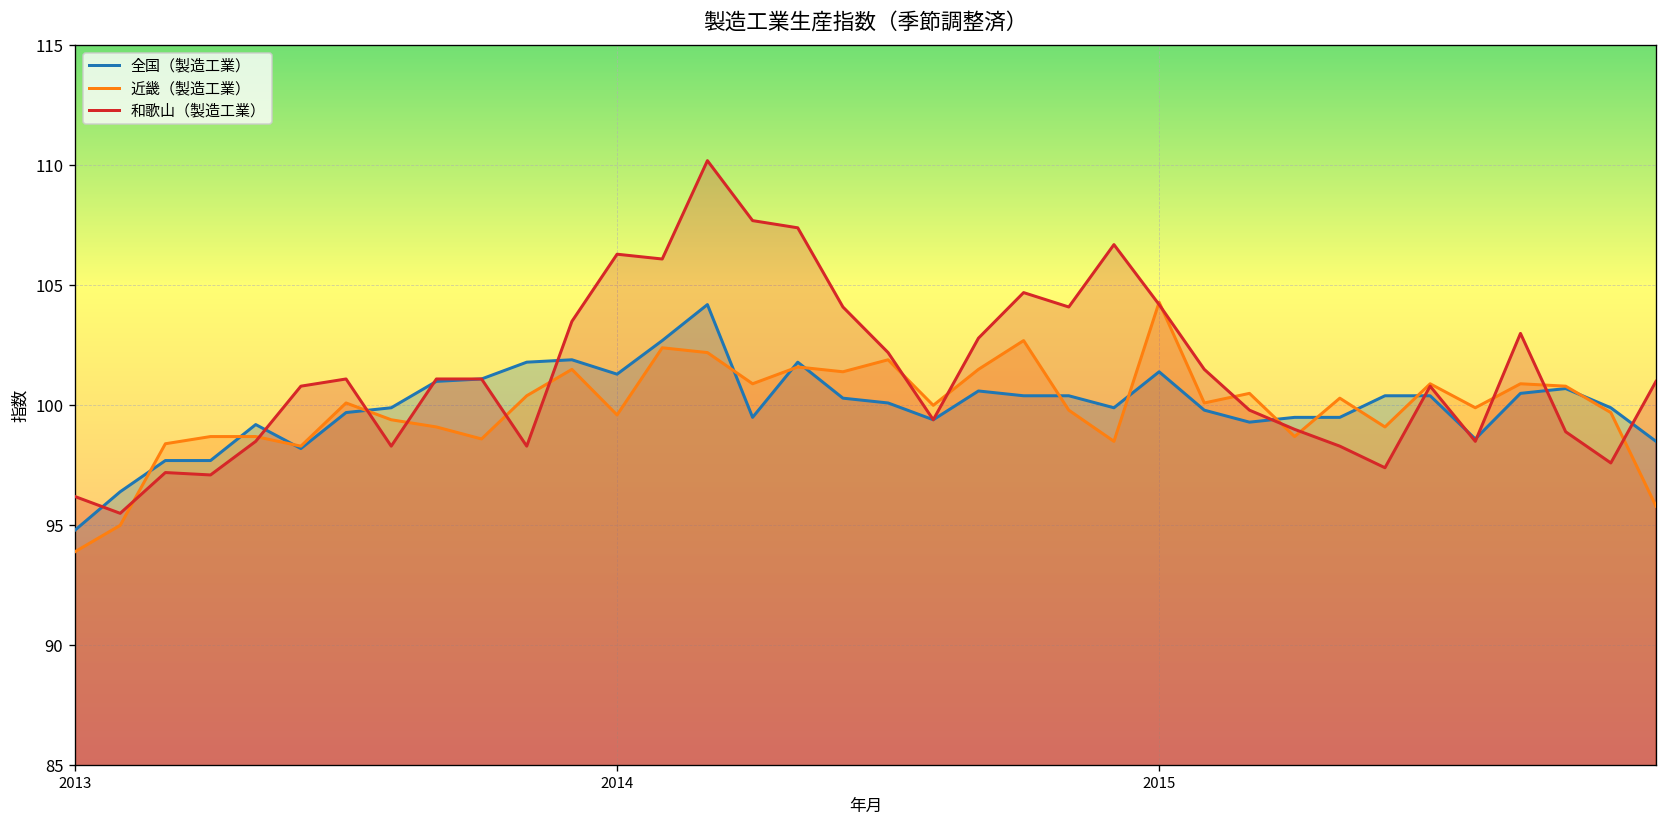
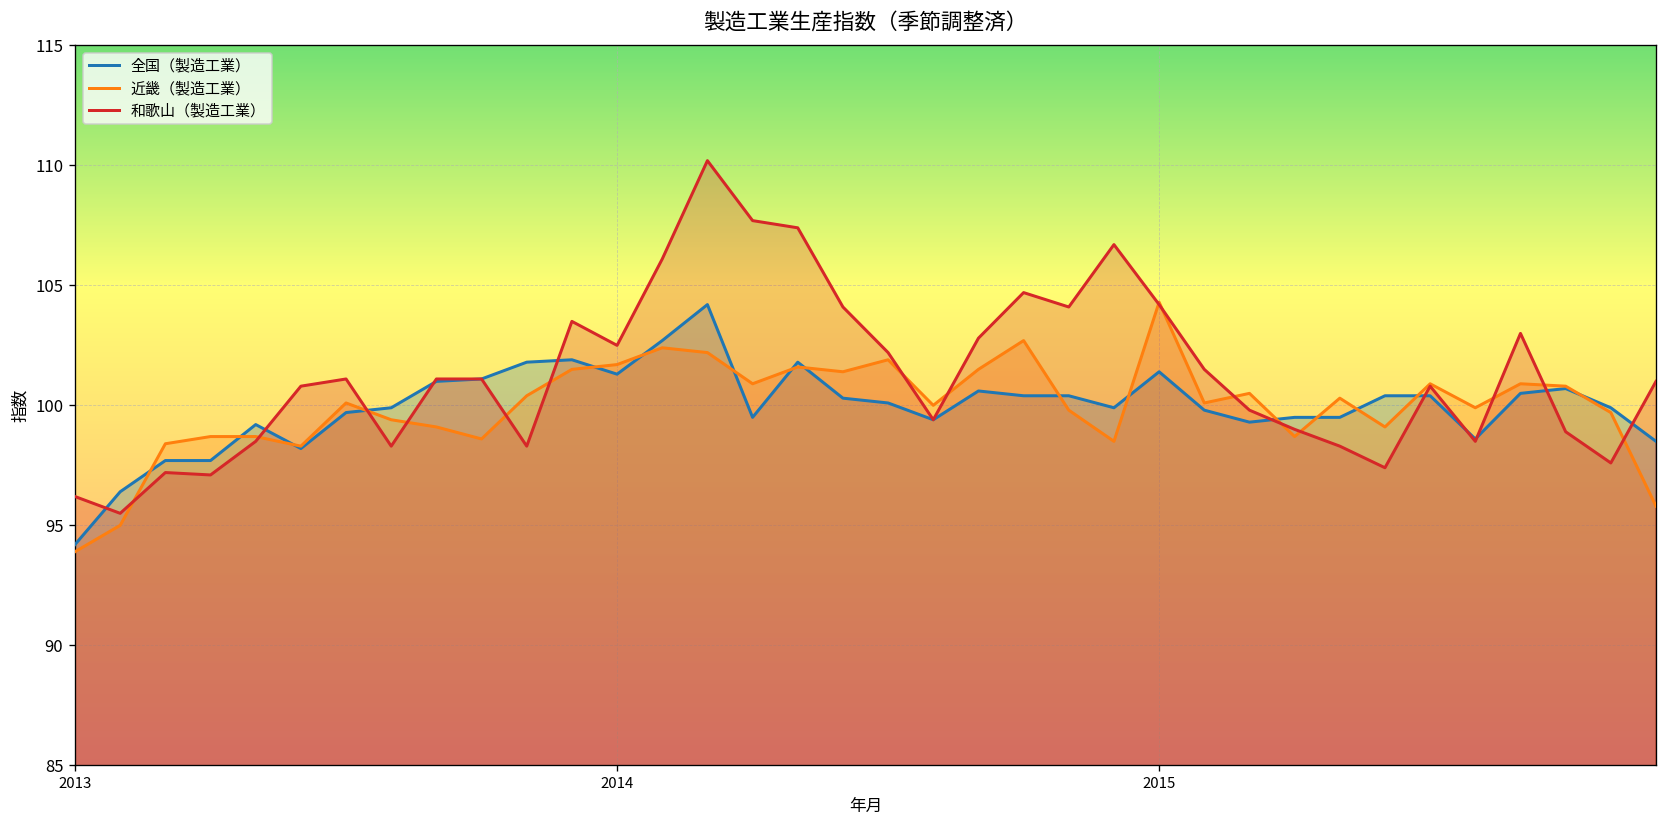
  {
    "全国（製造工業）": {
-     "2013": 94.8,
+     "2013": 94.2,
      "2014": 101.3,
      "2015": 101.4
    },
    "近畿（製造工業）": {
      "2013": 93.9,
-     "2014": 99.6
+     "2014": 101.7
    },
    "和歌山（製造工業）": {
      "2013": 96.2,
-     "2014": 106.3
+     "2014": 102.5
    }
  }
